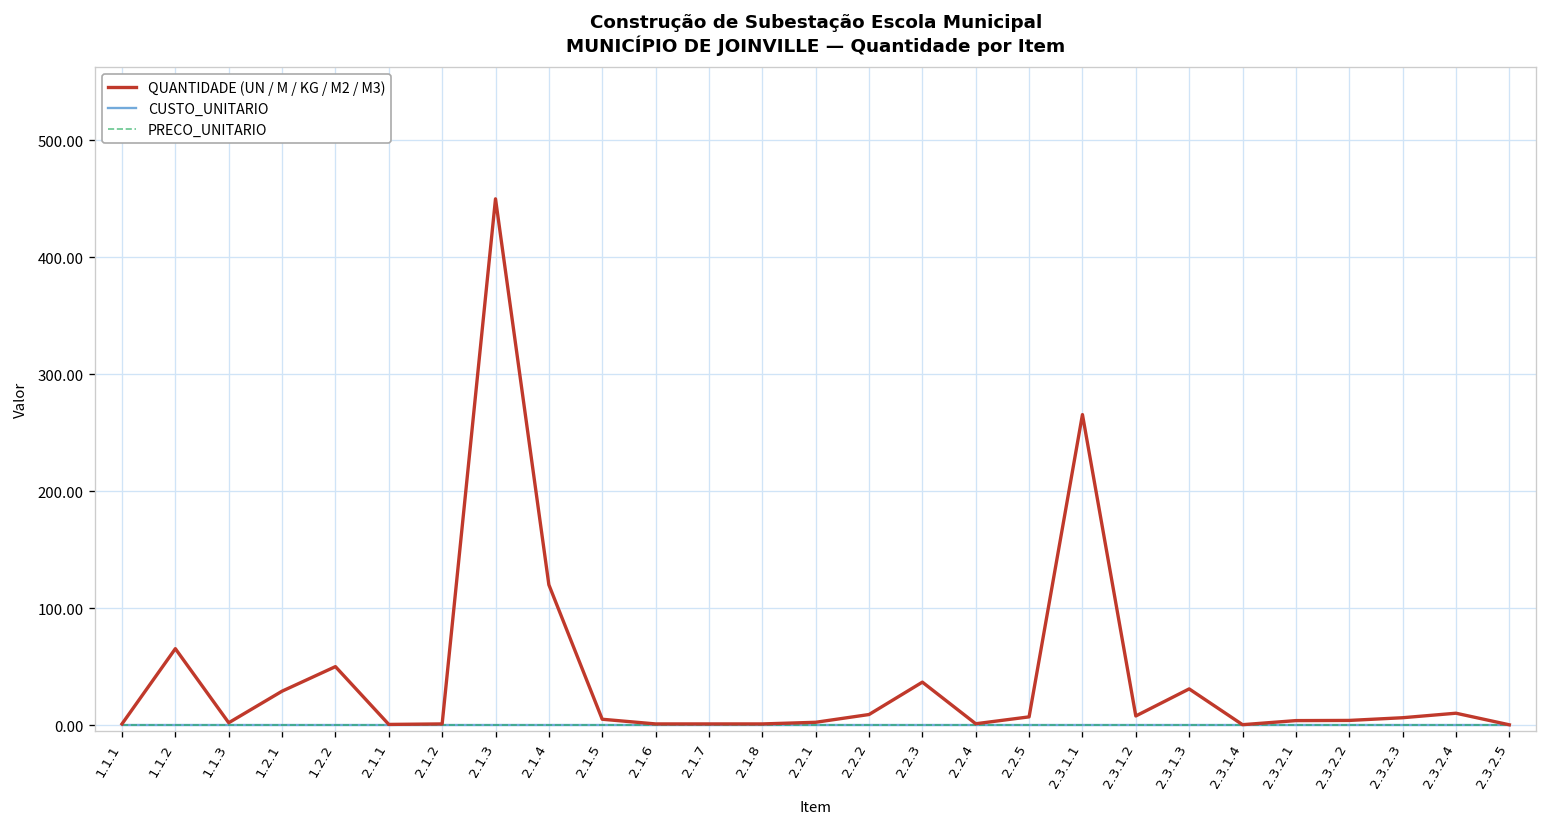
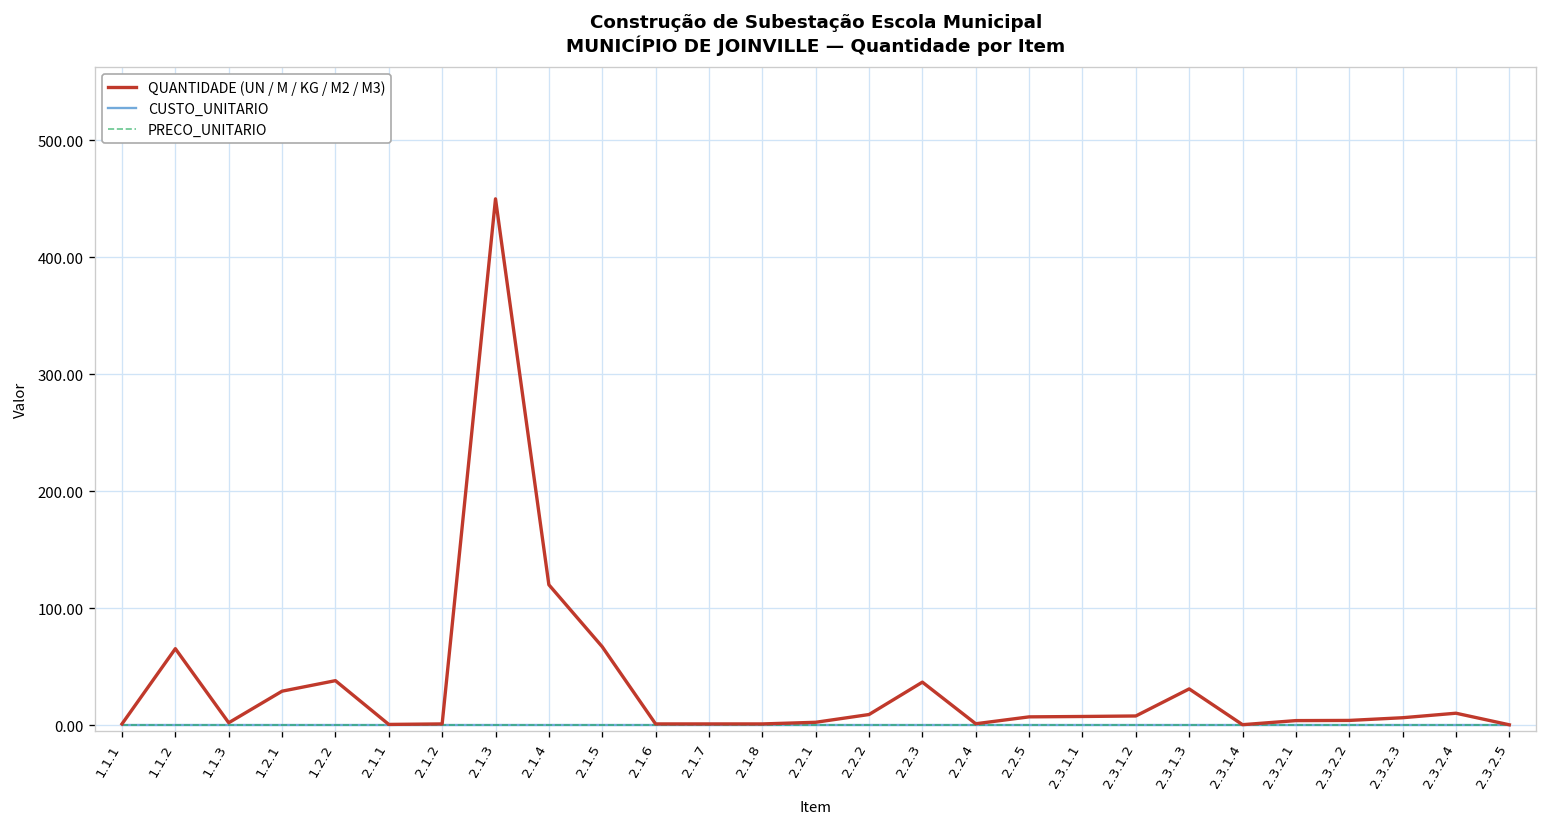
  {
    "QUANTIDADE (UN / M / KG / M2 / M3)": {
      "1.1.2": 70,
      "1.2.1": 30,
-     "1.2.2": 50,
+     "1.2.2": 40,
      "2.1.3": 450,
      "2.1.4": 120,
-     "2.1.5": 10,
+     "2.1.5": 70,
      "2.2.2": 10,
      "2.2.3": 40,
      "2.2.5": 10,
-     "2.3.1.1": 270,
+     "2.3.1.1": 10,
      "2.3.1.2": 10,
      "2.3.1.3": 30,
      "2.3.2.1": 0,
      "2.3.2.2": 0,
      "2.3.2.3": 10,
      "2.3.2.4": 10
    },
    "PRECO_UNITARIO": {
      "1.1.2": 0,
      "1.2.1": 0,
      "1.2.2": 0,
      "2.1.3": 0,
      "2.1.4": 0,
      "2.1.5": 0,
      "2.2.2": 0,
      "2.2.3": 0,
      "2.2.5": 0,
      "2.3.1.1": 0,
      "2.3.1.2": 0,
      "2.3.1.3": 0,
      "2.3.2.1": 0,
      "2.3.2.2": 0,
      "2.3.2.3": 0,
      "2.3.2.4": 0
    }
  }
